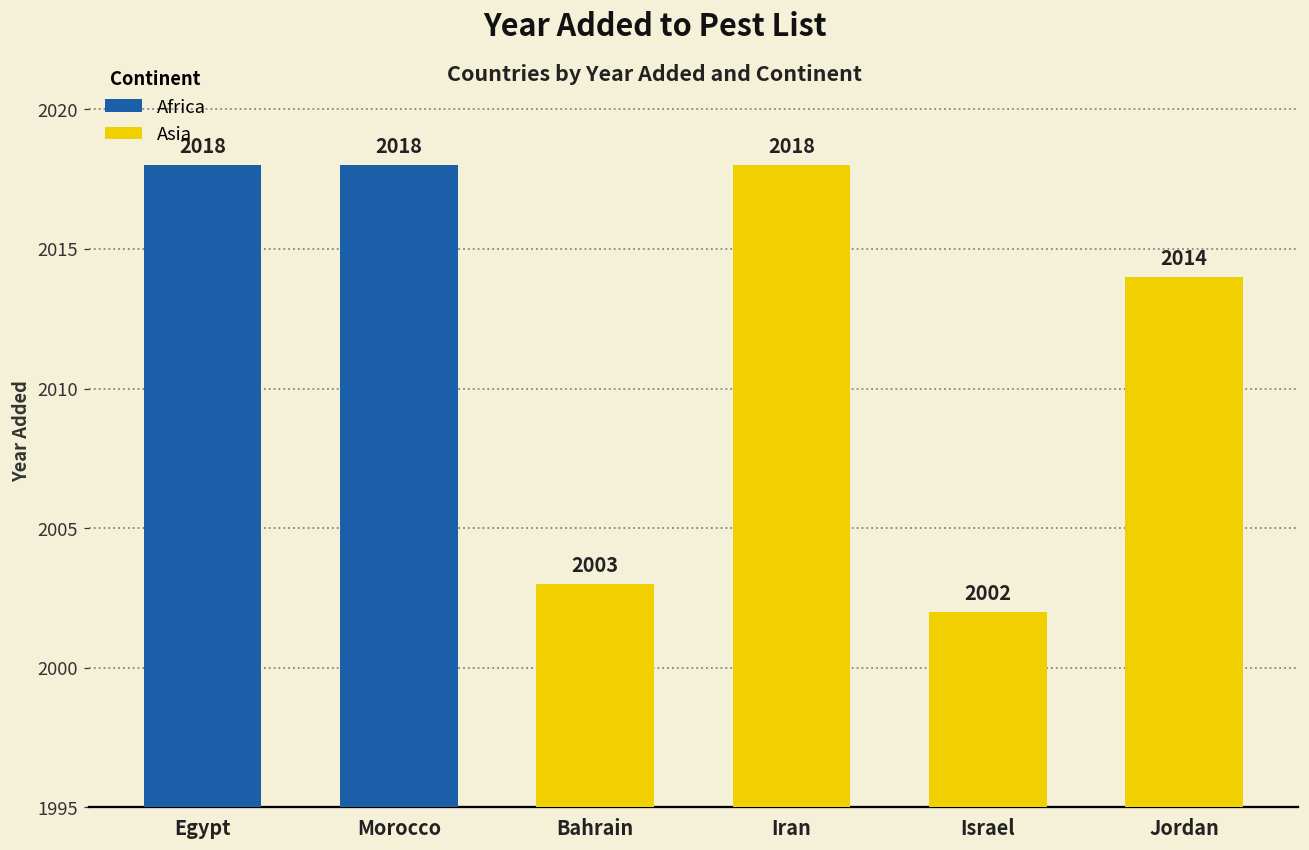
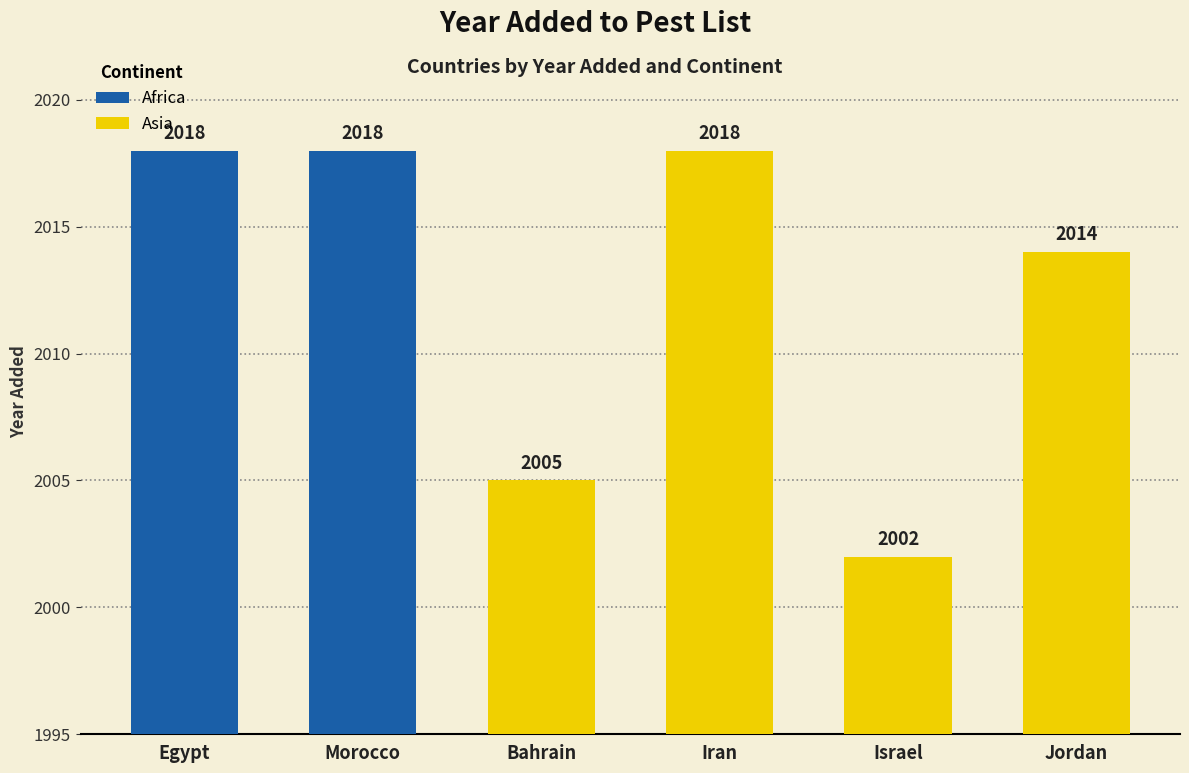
  {
    "Egypt": 2018,
    "Morocco": 2018,
-   "Bahrain": 2003,
+   "Bahrain": 2005,
    "Iran": 2018,
    "Israel": 2002,
    "Jordan": 2014
  }
